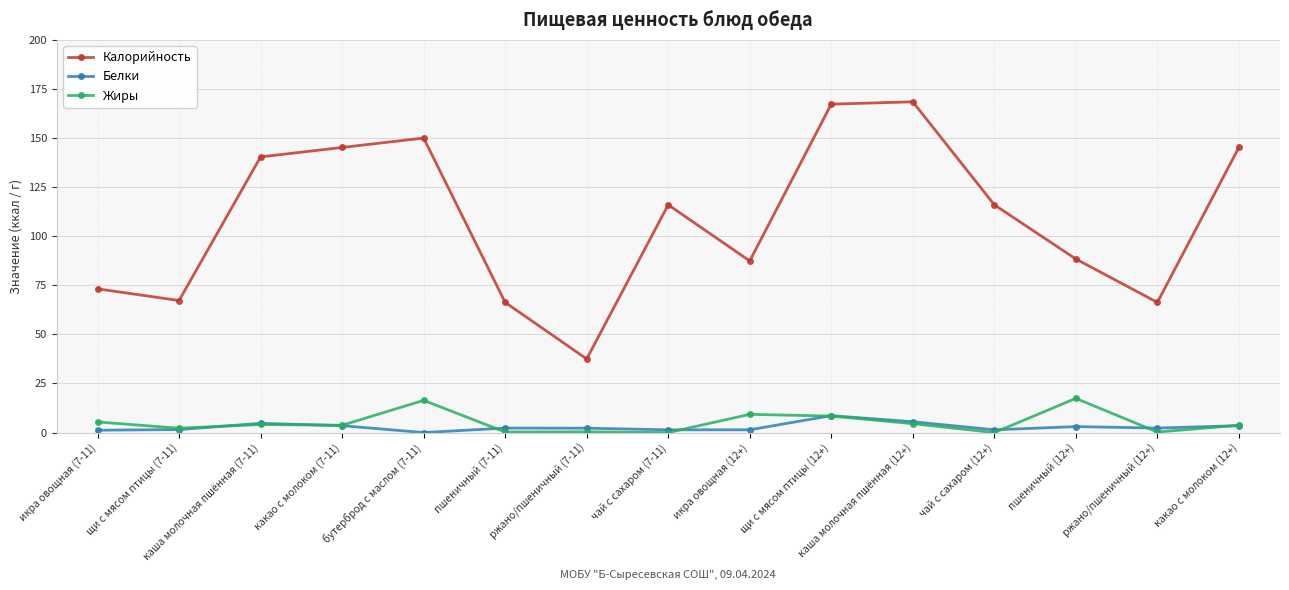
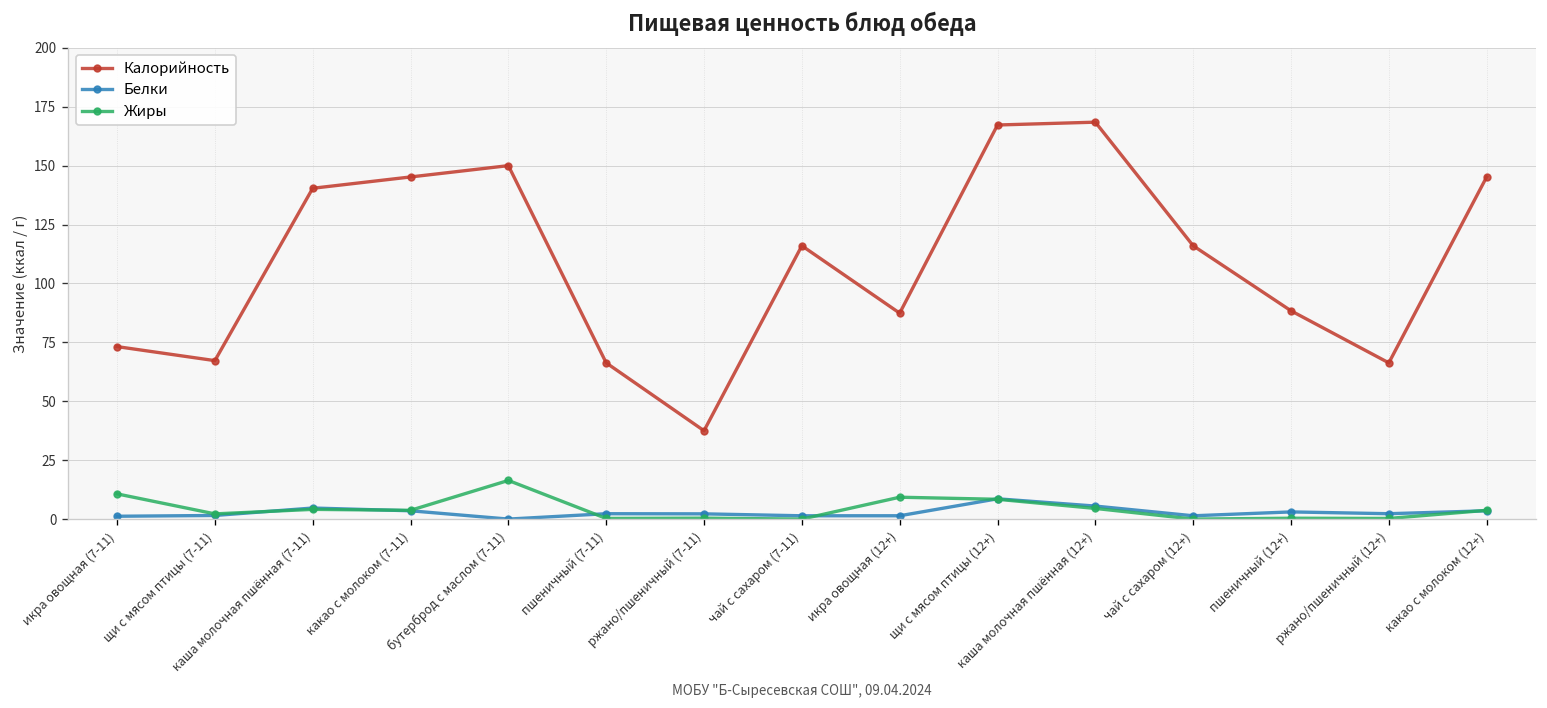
  {
    "Калорийность": {
      "икра овощная (7-11)": 73,
      "щи с мясом птицы (7-11)": 67,
      "каша молочная пшённая (7-11)": 140,
      "какао с молоком (7-11)": 145,
      "бутерброд с маслом (7-11)": 150,
      "пшеничный (7-11)": 66,
      "ржано/пшеничный (7-11)": 38,
      "чай с сахаром (7-11)": 116,
      "икра овощная (12+)": 87,
      "щи с мясом птицы (12+)": 167,
      "каша молочная пшённая (12+)": 168,
      "чай с сахаром (12+)": 116,
      "пшеничный (12+)": 88,
      "ржано/пшеничный (12+)": 66,
      "какао с молоком (12+)": 145
    },
    "Белки": {
      "икра овощная (7-11)": 1,
      "бутерброд с маслом (7-11)": 0,
      "пшеничный (7-11)": 2,
      "ржано/пшеничный (7-11)": 2,
      "чай с сахаром (7-11)": 1,
      "икра овощная (12+)": 1,
      "чай с сахаром (12+)": 1,
      "пшеничный (12+)": 3,
      "ржано/пшеничный (12+)": 2
    },
    "Жиры": {
-     "икра овощная (7-11)": 5,
+     "икра овощная (7-11)": 11,
      "бутерброд с маслом (7-11)": 16,
      "пшеничный (7-11)": 0,
      "ржано/пшеничный (7-11)": 0,
      "чай с сахаром (7-11)": 0,
      "икра овощная (12+)": 9,
      "чай с сахаром (12+)": 0,
-     "пшеничный (12+)": 17,
+     "пшеничный (12+)": 0,
      "ржано/пшеничный (12+)": 0
    }
  }
